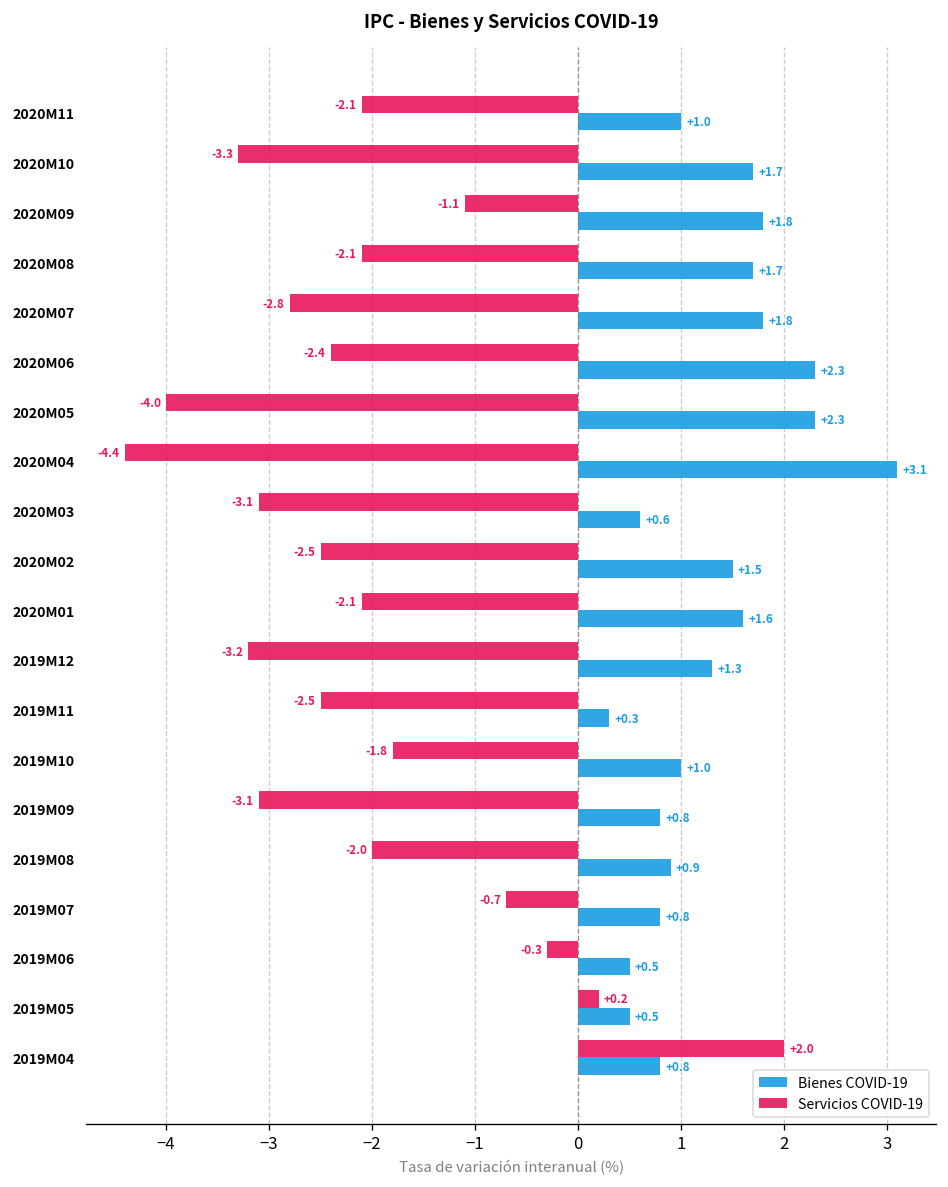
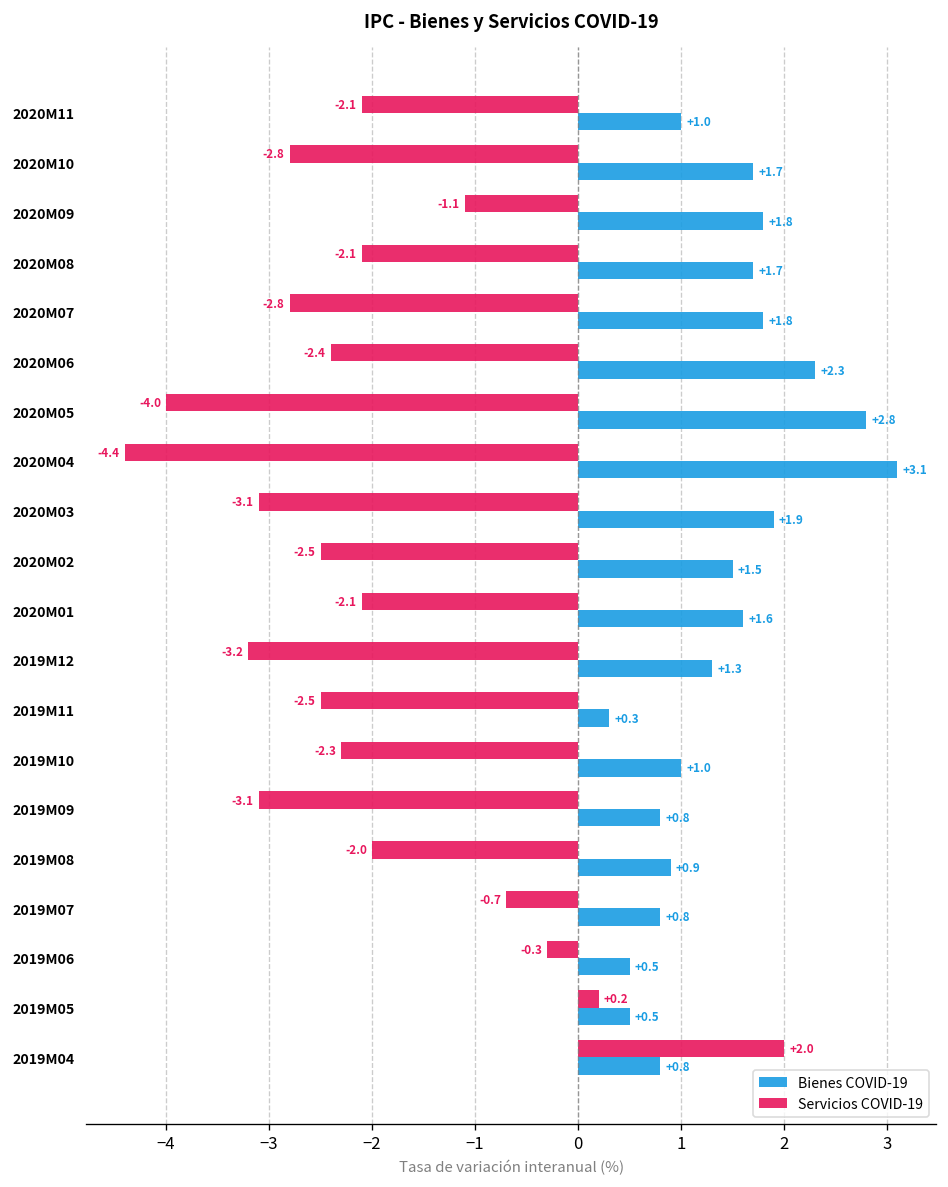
  {
    "Bienes COVID-19": {
      "2020M11": "+1.0",
      "2020M10": "+1.7",
      "2020M09": "+1.8",
      "2020M08": "+1.7",
      "2020M07": "+1.8",
      "2020M06": "+2.3",
-     "2020M05": "+2.3",
+     "2020M05": "+2.8",
      "2020M04": "+3.1",
-     "2020M03": "+0.6",
+     "2020M03": "+1.9",
      "2020M02": "+1.5",
      "2020M01": "+1.6",
      "2019M12": "+1.3",
      "2019M11": "+0.3",
      "2019M10": "+1.0",
      "2019M09": "+0.8",
      "2019M08": "+0.9",
      "2019M07": "+0.8",
      "2019M06": "+0.5",
      "2019M05": "+0.5",
      "2019M04": "+0.8"
    },
    "Servicios COVID-19": {
      "2020M11": "-2.1",
-     "2020M10": "-3.3",
+     "2020M10": "-2.8",
      "2020M09": "-1.1",
      "2020M08": "-2.1",
      "2020M07": "-2.8",
      "2020M06": "-2.4",
      "2020M05": "-4.0",
      "2020M04": "-4.4",
      "2020M03": "-3.1",
      "2020M02": "-2.5",
      "2020M01": "-2.1",
      "2019M12": "-3.2",
      "2019M11": "-2.5",
-     "2019M10": "-1.8",
+     "2019M10": "-2.3",
      "2019M09": "-3.1",
      "2019M08": "-2.0",
      "2019M07": "-0.7",
      "2019M06": "-0.3",
      "2019M05": "+0.2",
      "2019M04": "+2.0"
    }
  }
